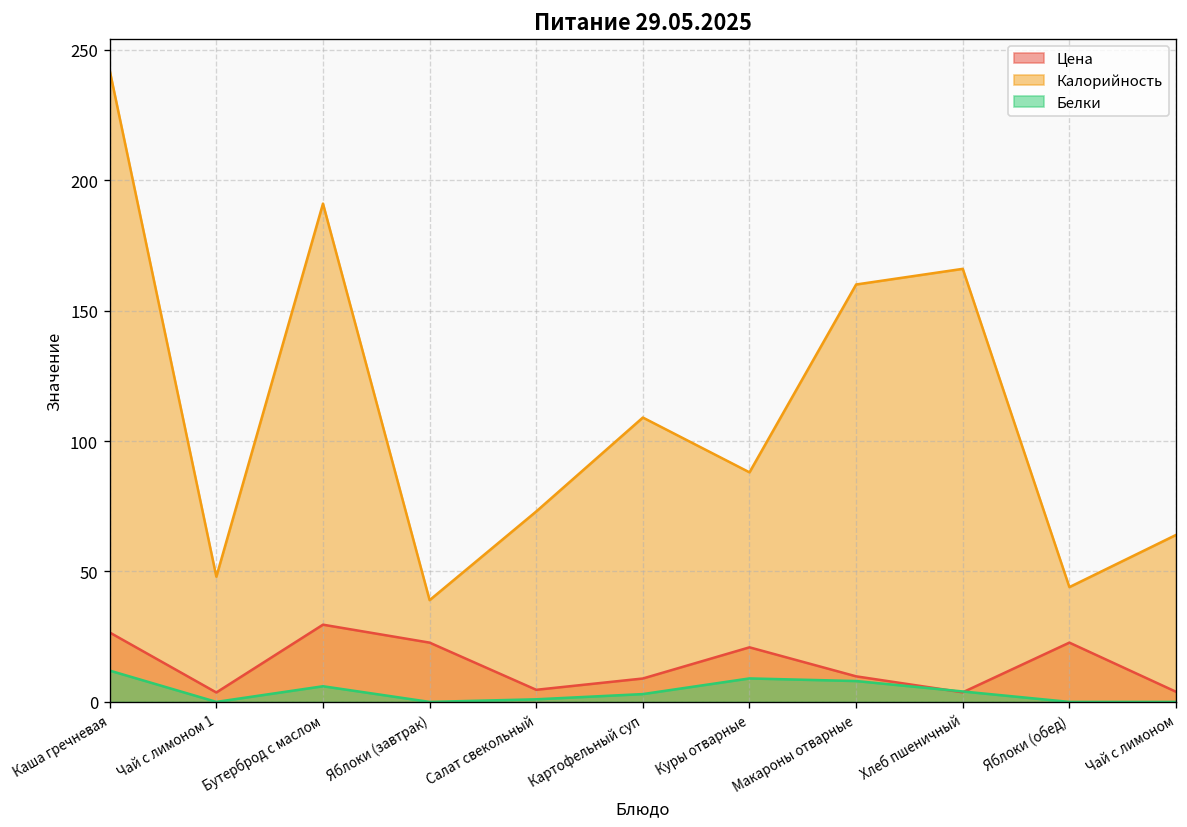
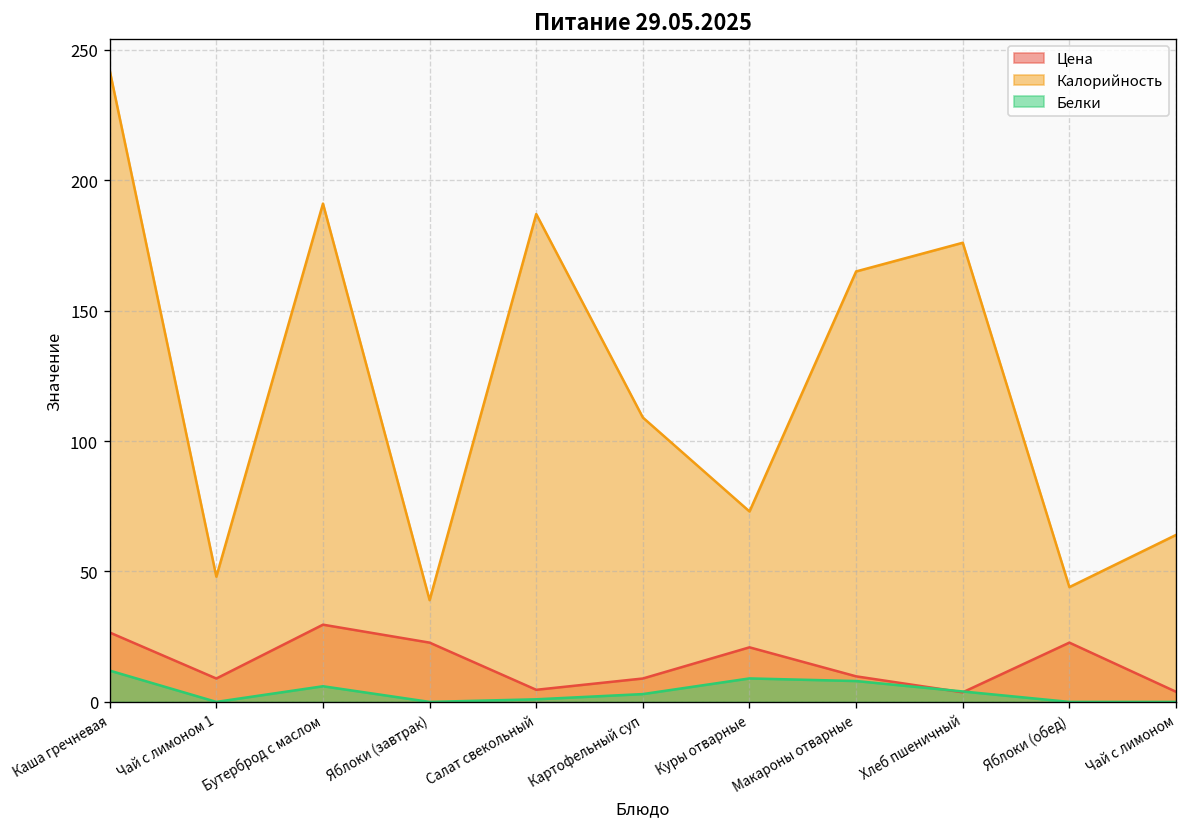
  {
    "Цена": {
      "Каша гречневая": 27,
-     "Чай с лимоном 1": 4,
+     "Чай с лимоном 1": 9,
      "Бутерброд с маслом": 30,
      "Яблоки (завтрак)": 23,
      "Салат свекольный": 5,
      "Картофельный суп": 9,
      "Куры отварные": 21,
      "Макароны отварные": 10,
      "Яблоки (обед)": 23,
      "Чай с лимоном": 4
    },
    "Калорийность": {
      "Каша гречневая": 242,
      "Чай с лимоном 1": 48,
      "Бутерброд с маслом": 191,
      "Яблоки (завтрак)": 39,
-     "Салат свекольный": 73,
+     "Салат свекольный": 187,
      "Картофельный суп": 109,
-     "Куры отварные": 88,
-     "Макароны отварные": 160,
-     "Хлеб пшеничный": 166,
+     "Куры отварные": 73,
+     "Макароны отварные": 165,
+     "Хлеб пшеничный": 176,
      "Яблоки (обед)": 44,
      "Чай с лимоном": 64
    },
    "Белки": {
      "Каша гречневая": 12,
      "Чай с лимоном 1": 0,
      "Бутерброд с маслом": 6,
      "Яблоки (завтрак)": 0,
      "Салат свекольный": 1,
      "Картофельный суп": 3,
      "Куры отварные": 9,
      "Макароны отварные": 8,
      "Яблоки (обед)": 0,
      "Чай с лимоном": 0
    }
  }
